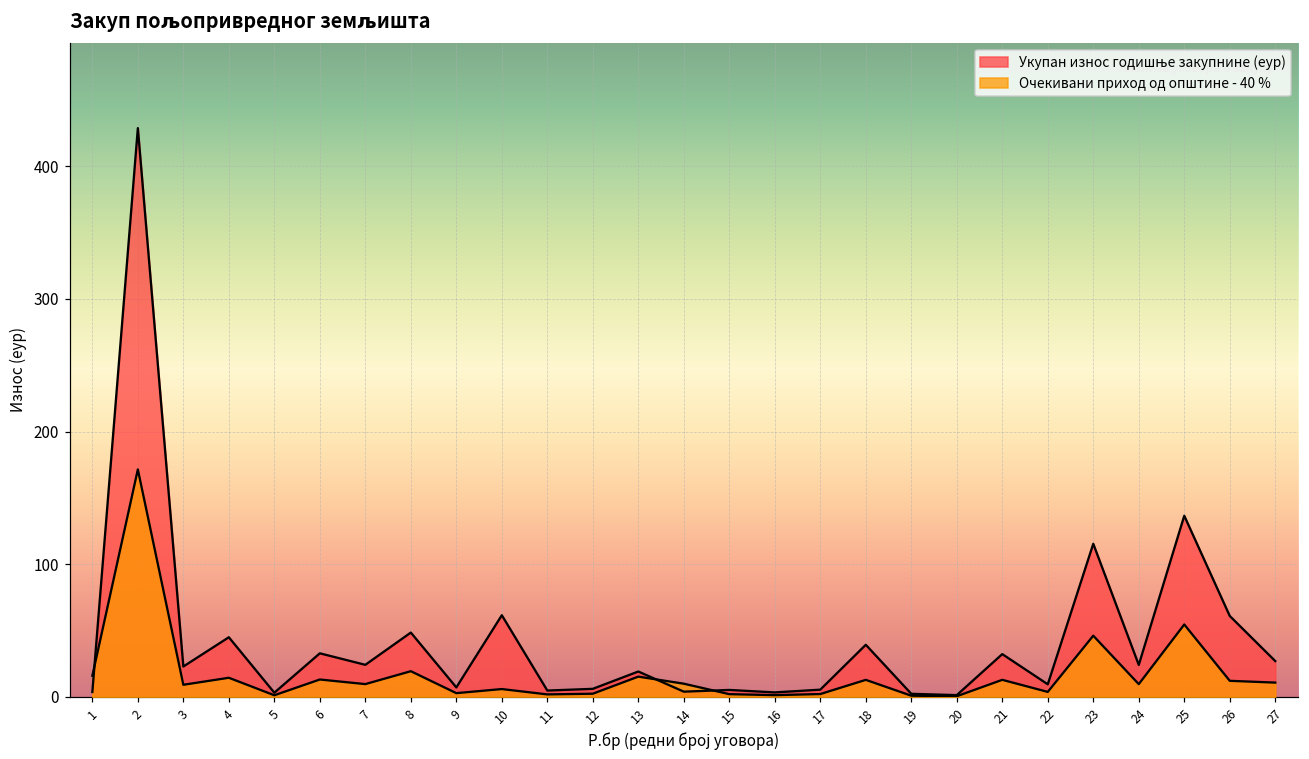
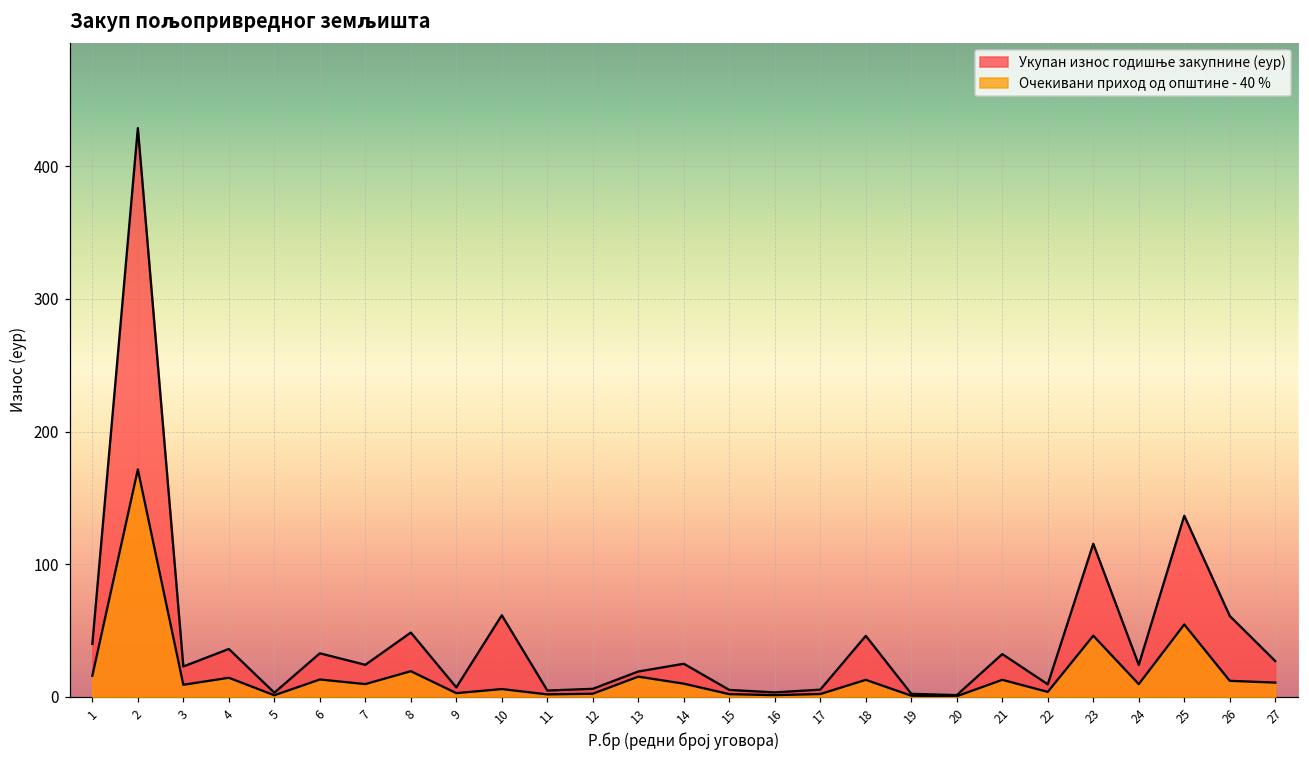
  {
    "Укупан износ годишње закупнине (еур)": {
-     "1": 4,
+     "1": 40,
      "2": 429,
      "3": 23,
-     "4": 45,
+     "4": 36,
      "6": 33,
      "7": 24,
      "8": 49,
      "9": 7,
      "10": 62,
      "11": 5,
      "12": 6,
      "13": 19,
-     "14": 4,
+     "14": 25,
      "15": 5,
      "17": 6,
-     "18": 39,
+     "18": 46,
      "21": 32,
      "22": 10,
      "23": 115,
      "24": 24,
      "25": 137,
      "26": 61,
      "27": 27
    },
    "Очекивани приход од општине - 40 %": {
      "1": 16,
      "2": 171,
      "3": 9,
      "4": 14,
      "6": 13,
      "7": 10,
      "8": 19,
      "9": 3,
      "10": 6,
      "11": 2,
      "12": 2,
      "13": 15,
      "14": 10,
      "15": 2,
      "17": 2,
      "18": 13,
      "21": 13,
      "22": 4,
      "23": 46,
      "24": 10,
      "25": 55,
      "26": 12,
      "27": 11
    }
  }
